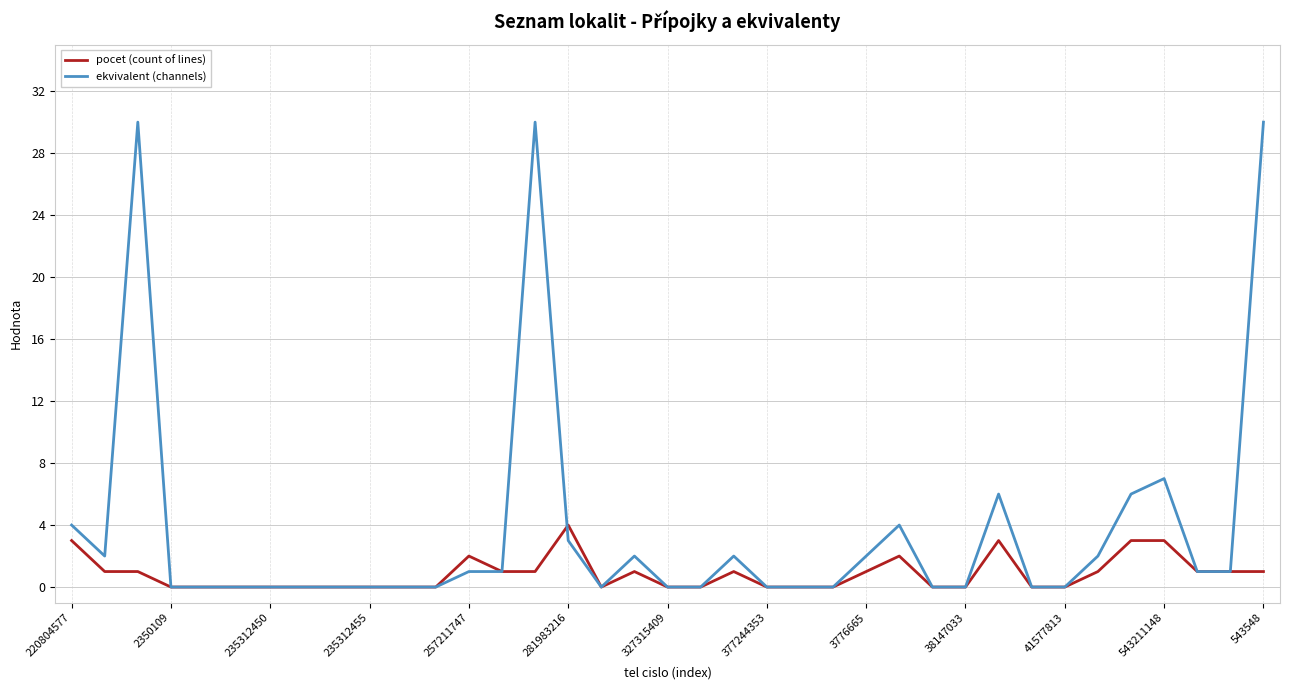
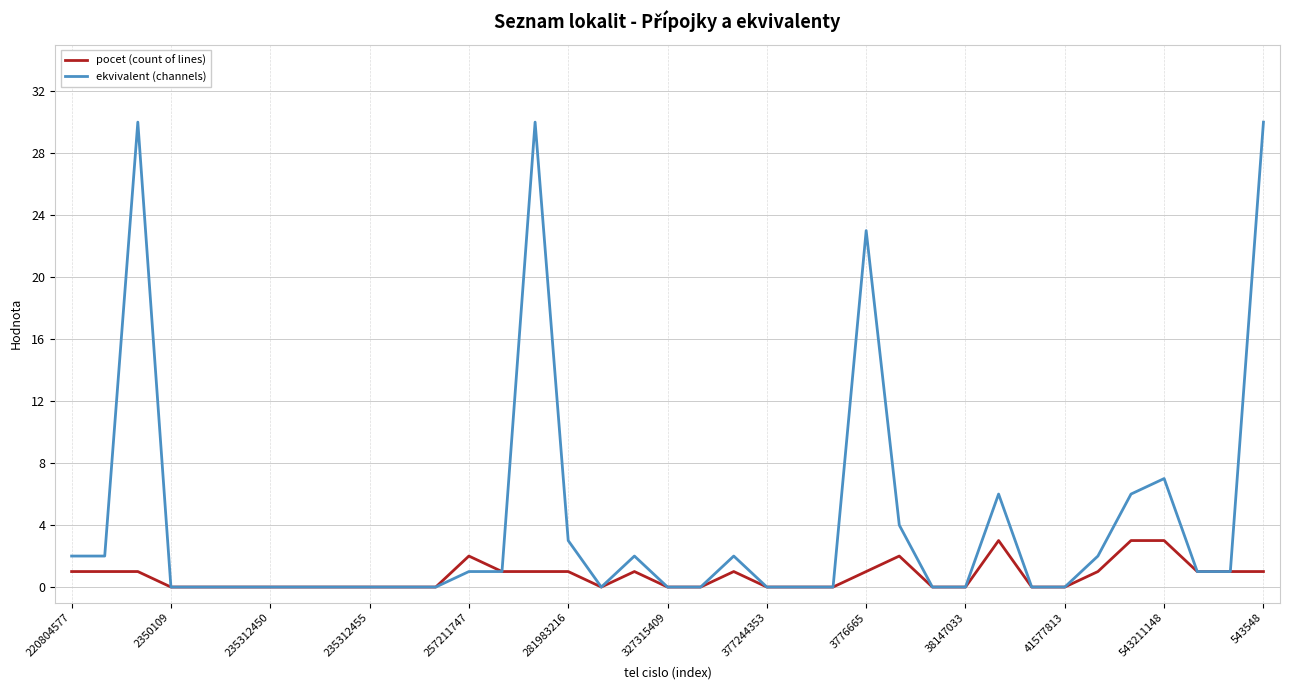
  {
    "pocet (count of lines)": {
-     "220804577": 3,
+     "220804577": 1,
      "257211747": 2,
-     "281983216": 4,
+     "281983216": 1,
      "3776665": 1,
      "543211148": 3,
      "543548": 1
    },
    "ekvivalent (channels)": {
-     "220804577": 4,
+     "220804577": 2,
      "257211747": 1,
      "281983216": 3,
-     "3776665": 2,
+     "3776665": 23,
      "543211148": 7,
      "543548": 30
    }
  }
